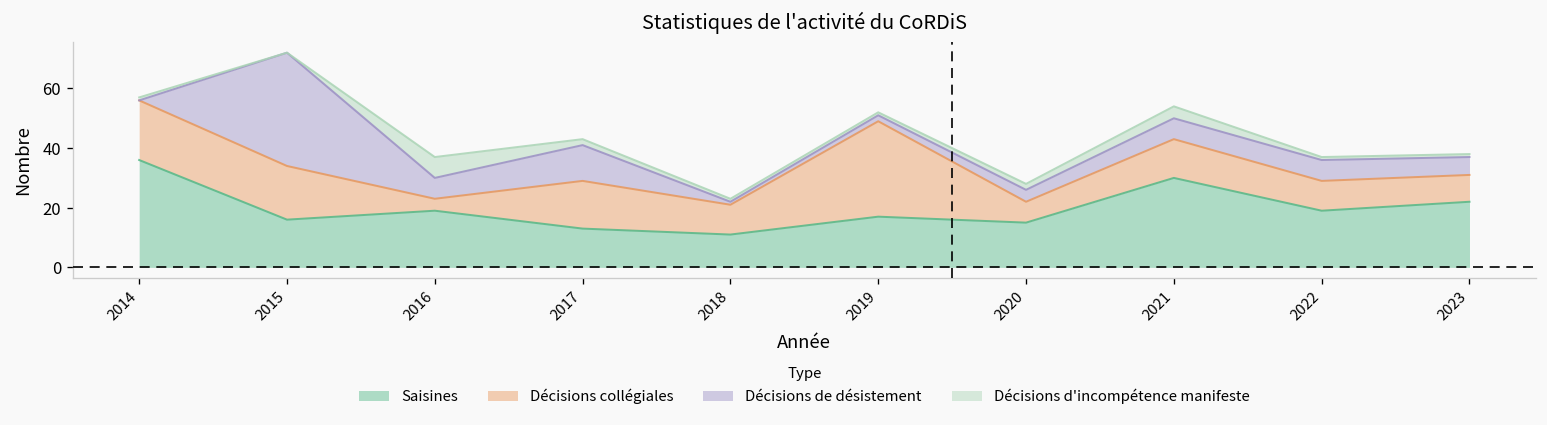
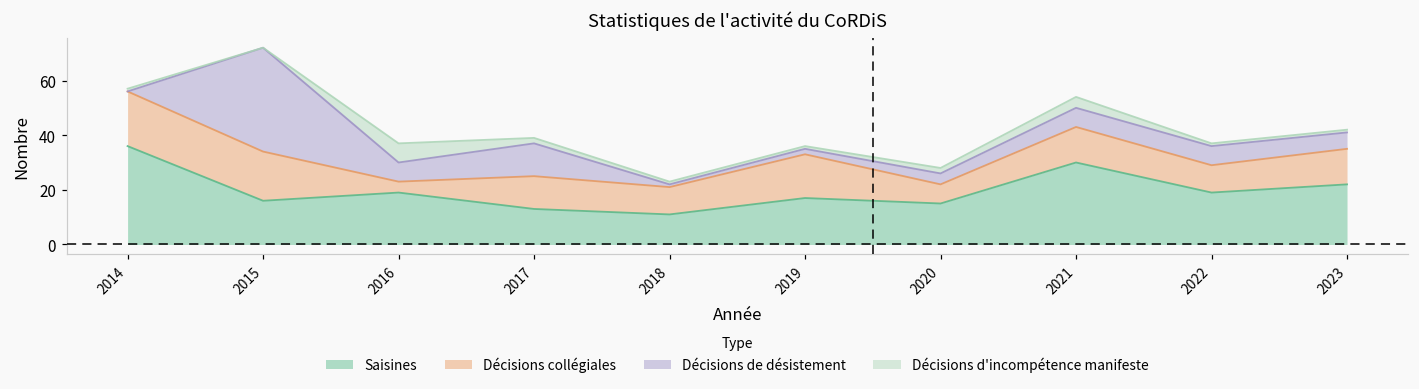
  {
    "Saisines": {
      "2014": 36,
      "2015": 16,
      "2016": 19,
      "2017": 13,
      "2018": 11,
      "2019": 17,
      "2020": 15,
      "2021": 30,
      "2022": 19,
      "2023": 22
    },
    "Décisions collégiales": {
      "2015": 18,
      "2016": 4,
-     "2017": 16,
-     "2019": 32,
+     "2017": 12,
+     "2019": 16,
      "2020": 7,
      "2021": 13,
      "2022": 10,
-     "2023": 9
+     "2023": 13
    }
  }
